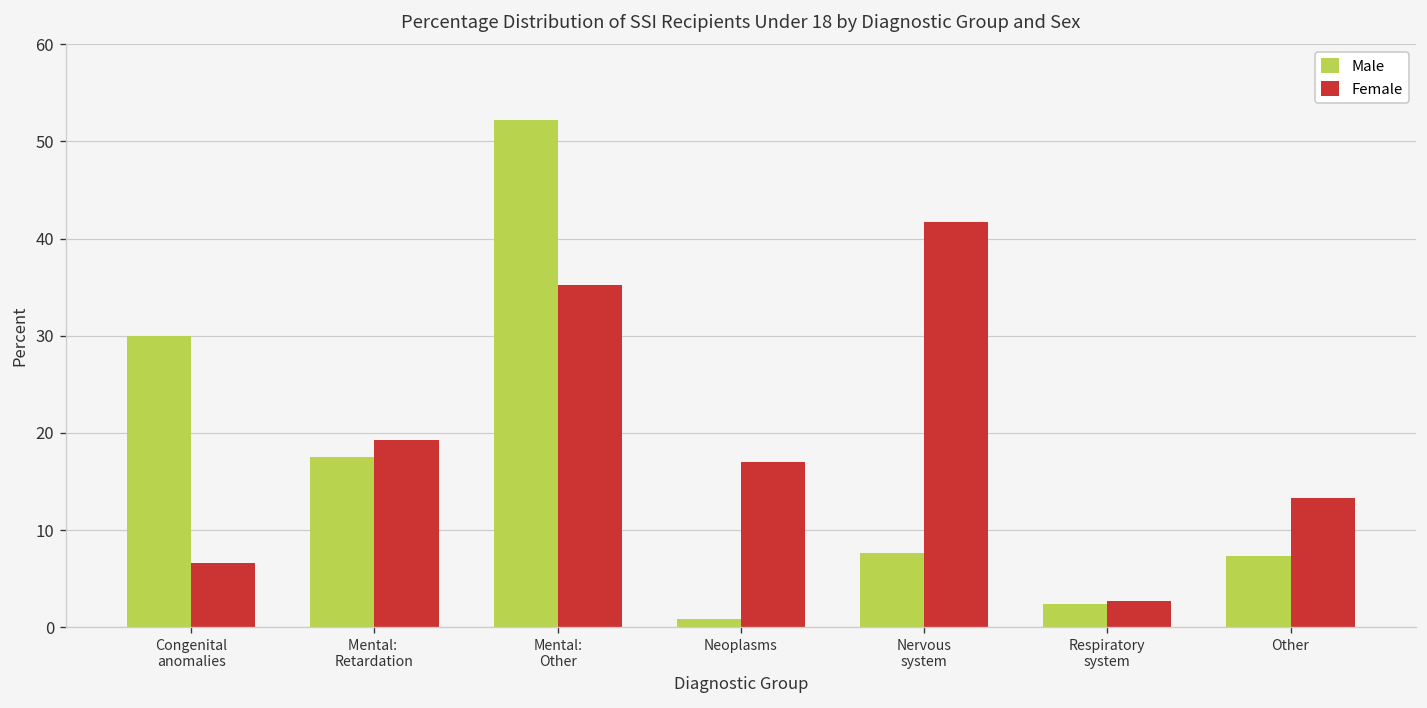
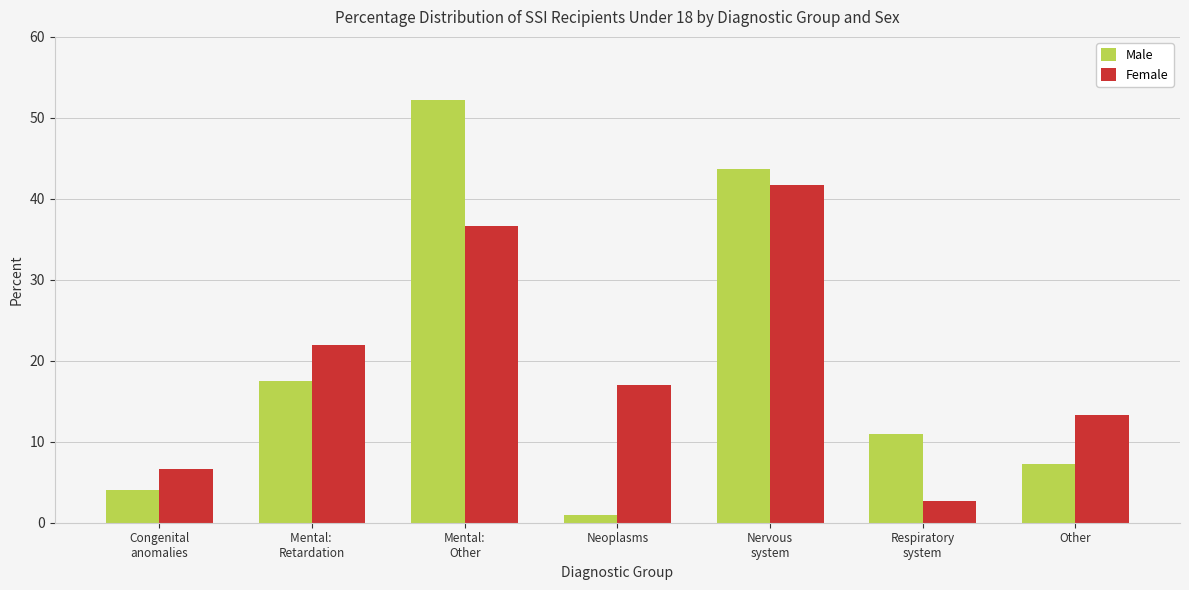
  {
    "Male": {
-     "Congenital anomalies": 30,
+     "Congenital anomalies": 4,
      "Mental: Retardation": 18,
      "Mental: Other": 52,
      "Neoplasms": 1,
-     "Nervous system": 8,
-     "Respiratory system": 2,
+     "Nervous system": 44,
+     "Respiratory system": 11,
      "Other": 7
    },
    "Female": {
      "Congenital anomalies": 7,
-     "Mental: Retardation": 19,
-     "Mental: Other": 35,
+     "Mental: Retardation": 22,
+     "Mental: Other": 37,
      "Neoplasms": 17,
      "Nervous system": 42,
      "Respiratory system": 3,
      "Other": 13
    }
  }
